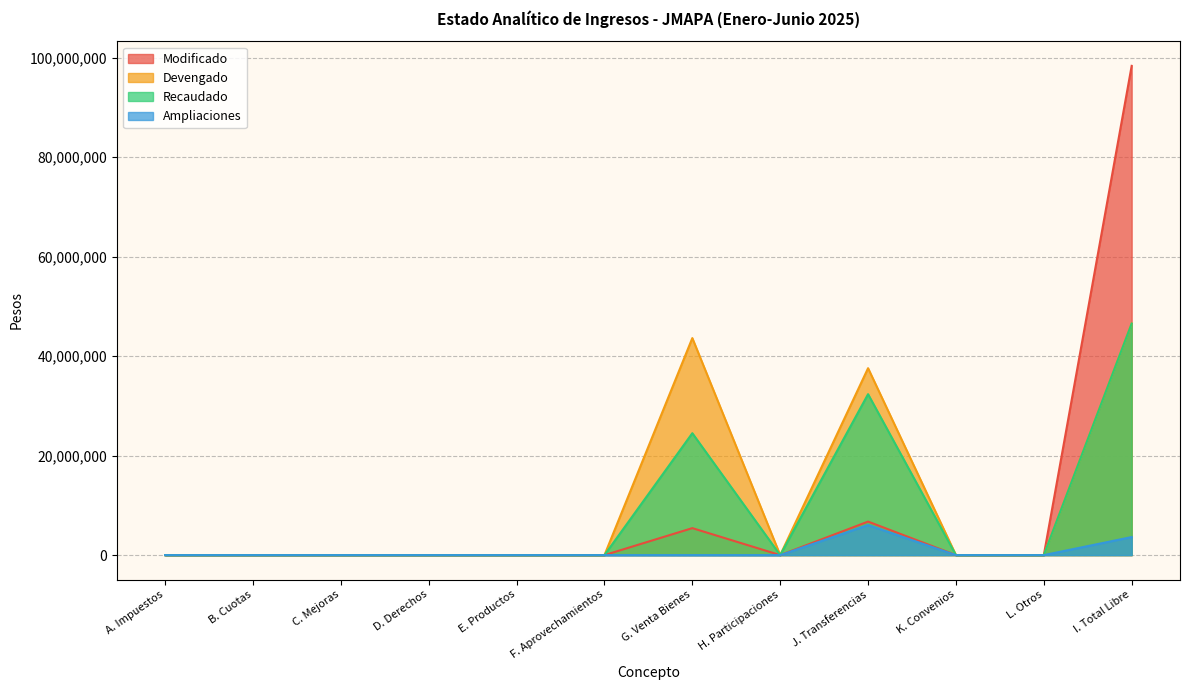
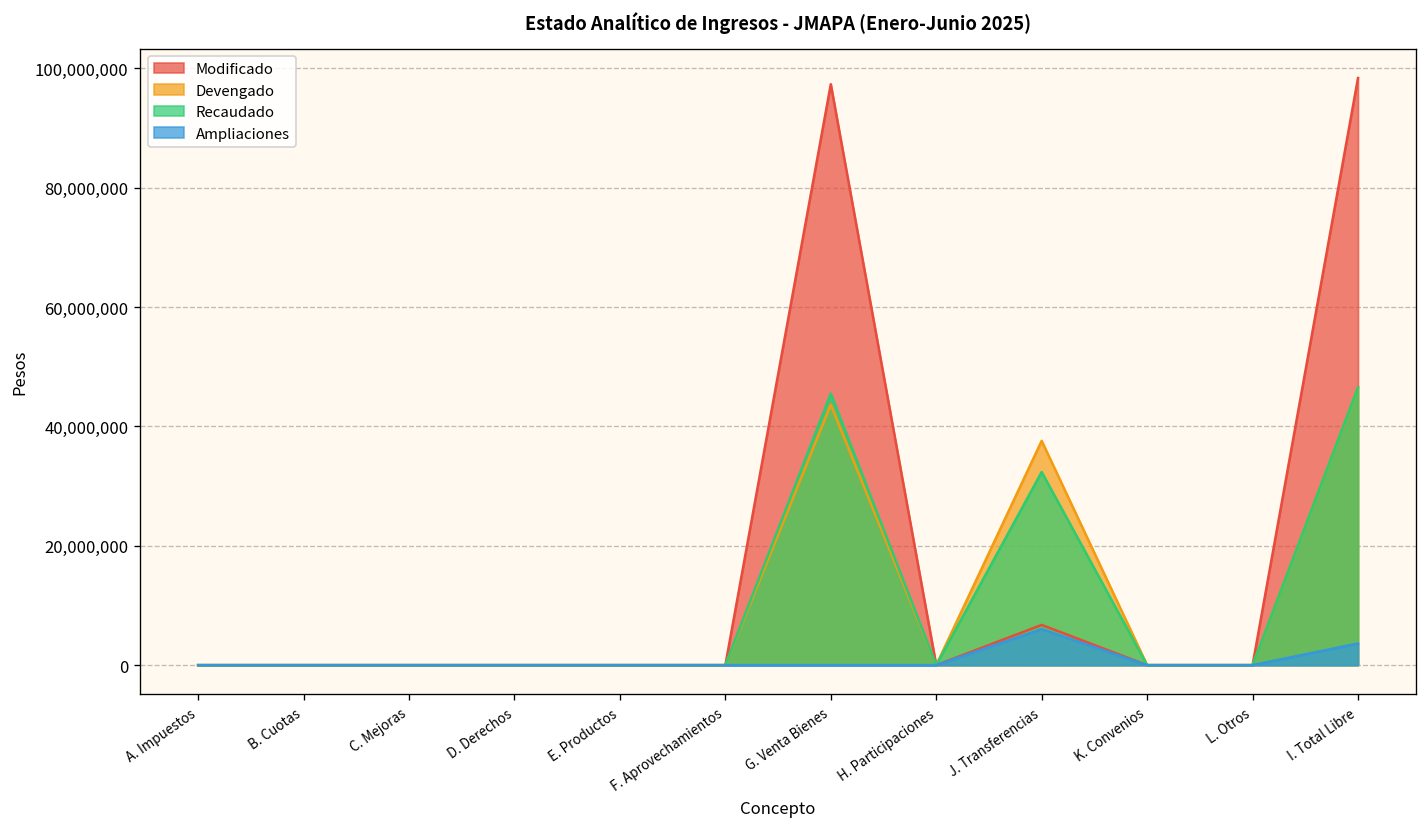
  {
    "Modificado": {
-     "G. Venta Bienes": "5,000,000",
+     "G. Venta Bienes": "97,000,000",
      "J. Transferencias": "7,000,000",
      "I. Total Libre": "98,000,000"
    },
    "Devengado": {
      "G. Venta Bienes": "44,000,000",
      "J. Transferencias": "38,000,000"
    },
    "Recaudado": {
-     "G. Venta Bienes": "25,000,000",
+     "G. Venta Bienes": "46,000,000",
      "J. Transferencias": "32,000,000"
    },
    "Ampliaciones": {
      "G. Venta Bienes": "0",
      "J. Transferencias": "6,000,000",
      "I. Total Libre": "4,000,000"
    }
  }
